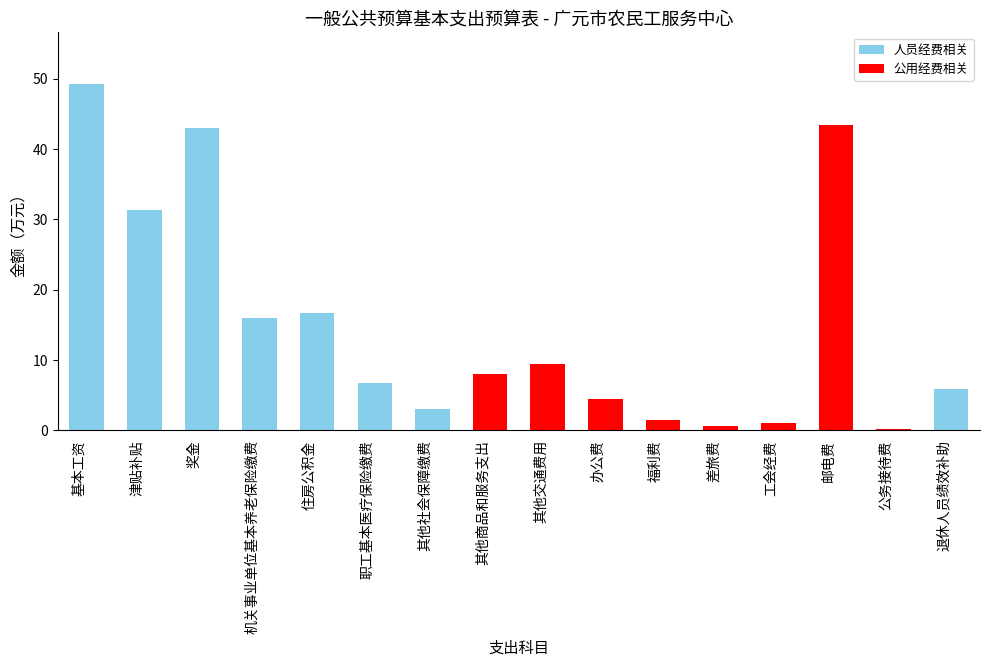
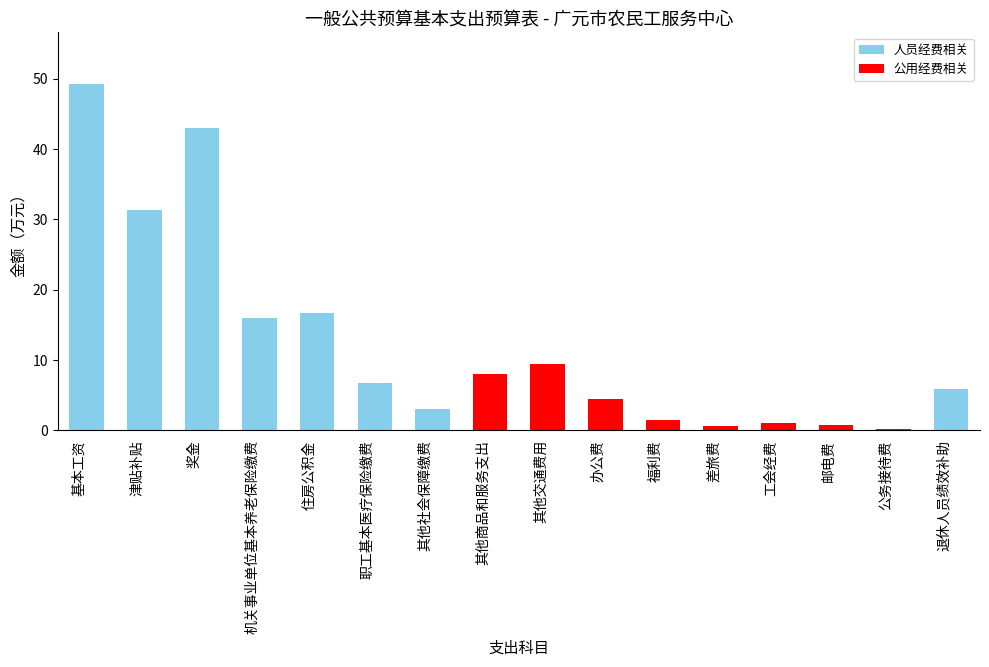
  {
    "基本工资": 49,
    "津贴补贴": 31,
    "奖金": 43,
    "机关事业单位基本养老保险缴费": 16,
    "住房公积金": 17,
    "职工基本医疗保险缴费": 7,
    "其他社会保障缴费": 3,
    "其他商品和服务支出": 8,
    "其他交通费用": 10,
    "办公费": 5,
    "福利费": 1,
    "差旅费": 1,
    "工会经费": 1,
-   "邮电费": 43,
+   "邮电费": 1,
    "退休人员绩效补助": 6
  }
